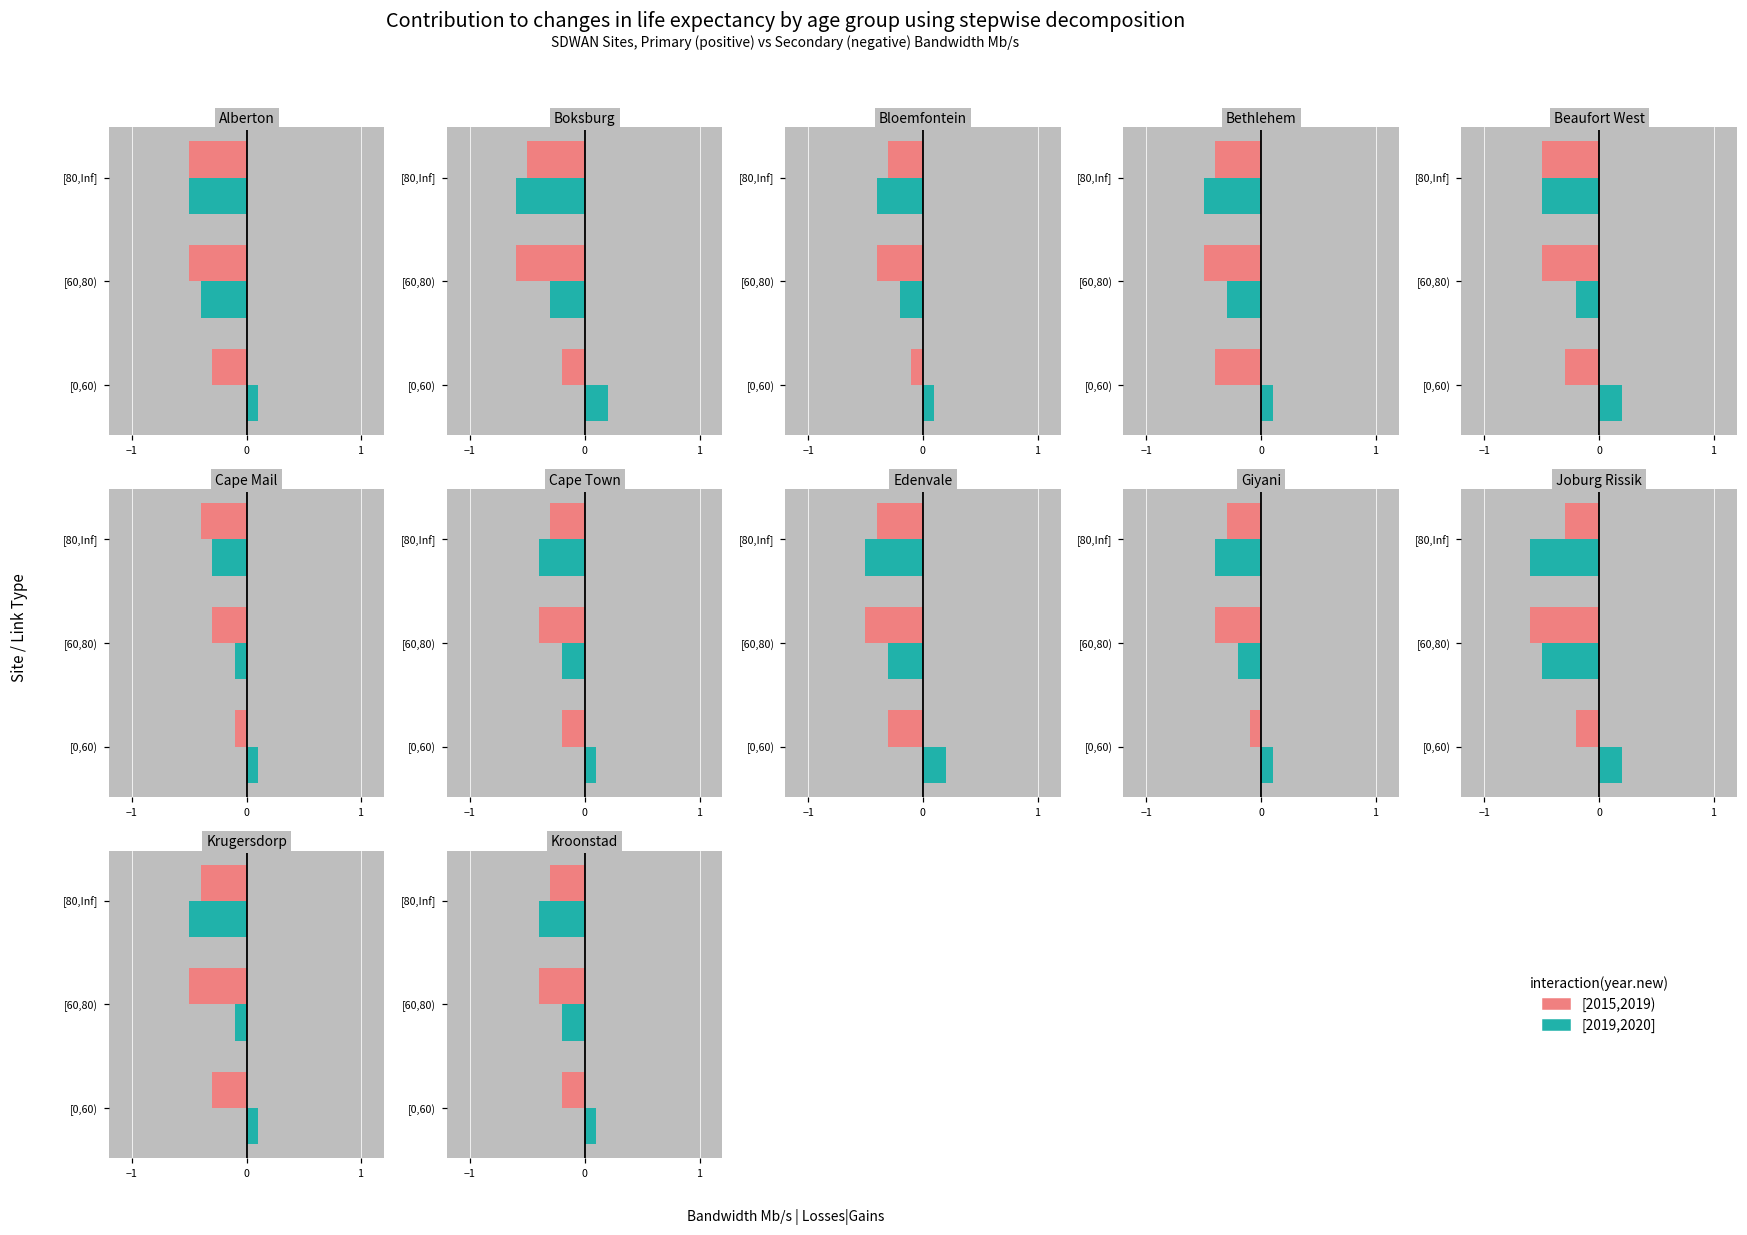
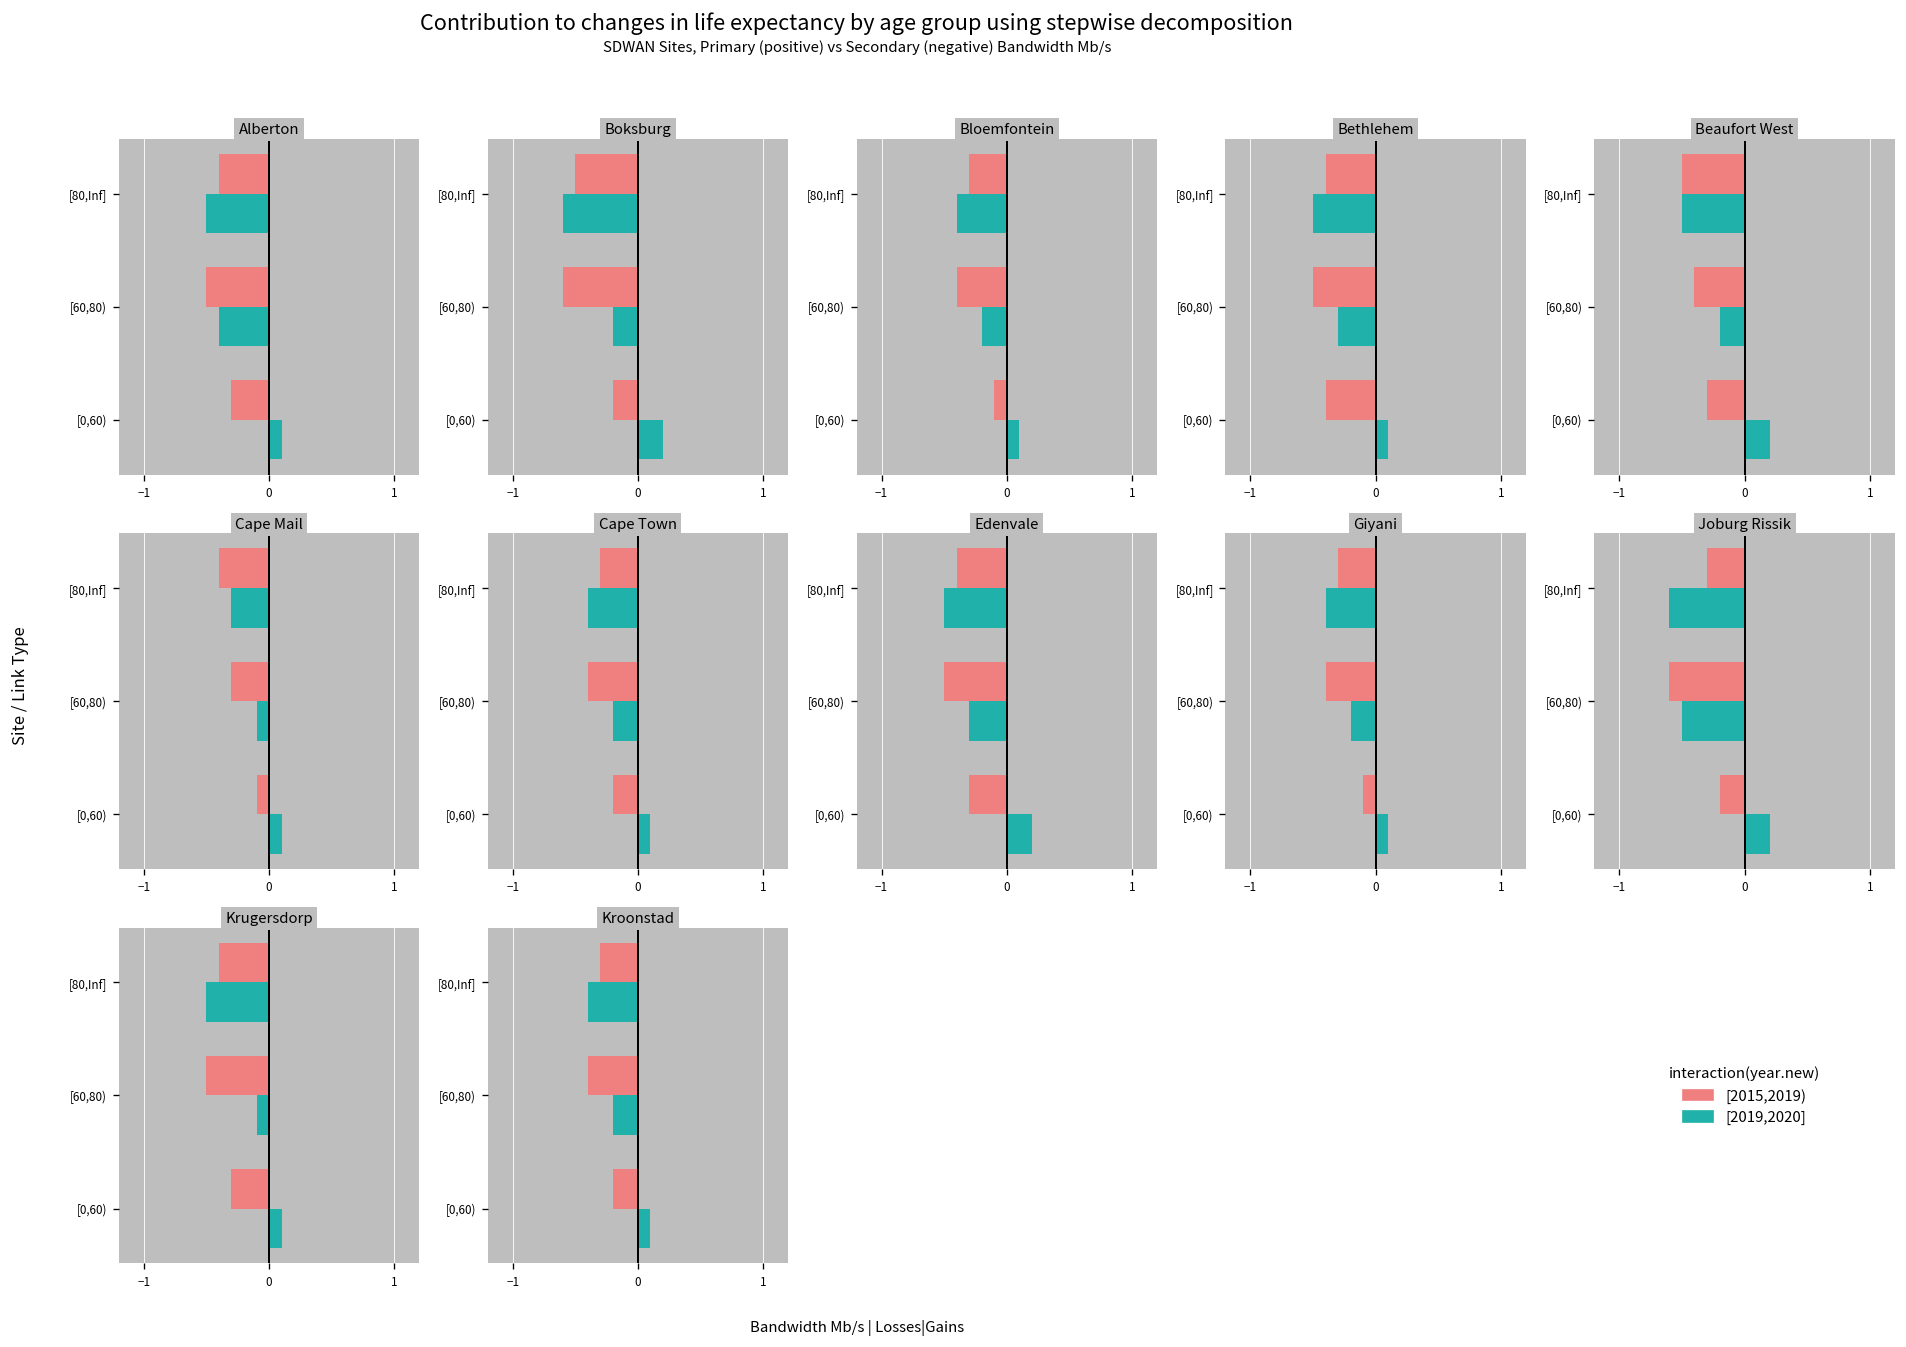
  {
    "Alberton": {
      "[2015,2019)": {
-       "[80,Inf]": -0.5,
+       "[80,Inf]": -0.4,
        "[60,80)": -0.5,
        "[0,60)": -0.3
      },
      "[2019,2020]": {
        "[80,Inf]": -0.5,
        "[60,80)": -0.4,
        "[0,60)": 0.1
      }
    },
    "Boksburg": {
      "[2015,2019)": {
        "[80,Inf]": -0.5,
        "[60,80)": -0.6,
        "[0,60)": -0.2
      },
      "[2019,2020]": {
        "[80,Inf]": -0.6,
-       "[60,80)": -0.3,
+       "[60,80)": -0.2,
        "[0,60)": 0.2
      }
    },
    "Bloemfontein": {
      "[2015,2019)": {
        "[80,Inf]": -0.30,
        "[60,80)": -0.40,
        "[0,60)": -0.10
      },
      "[2019,2020]": {
        "[80,Inf]": -0.40,
        "[60,80)": -0.20,
        "[0,60)": 0.10
      }
    },
    "Bethlehem": {
      "[2015,2019)": {
        "[80,Inf]": -0.40,
        "[60,80)": -0.50,
        "[0,60)": -0.40
      },
      "[2019,2020]": {
        "[80,Inf]": -0.50,
        "[60,80)": -0.30,
        "[0,60)": 0.10
      }
    },
    "Beaufort West": {
      "[2015,2019)": {
        "[80,Inf]": -0.5,
-       "[60,80)": -0.5,
+       "[60,80)": -0.4,
        "[0,60)": -0.3
      },
      "[2019,2020]": {
        "[80,Inf]": -0.5,
        "[60,80)": -0.2,
        "[0,60)": 0.2
      }
    },
    "Cape Mail": {
      "[2015,2019)": {
        "[80,Inf]": -0.40,
        "[60,80)": -0.30,
        "[0,60)": -0.10
      },
      "[2019,2020]": {
        "[80,Inf]": -0.30,
        "[60,80)": -0.10,
        "[0,60)": 0.10
      }
    },
    "Cape Town": {
      "[2015,2019)": {
        "[80,Inf]": -0.30,
        "[60,80)": -0.40,
        "[0,60)": -0.20
      },
      "[2019,2020]": {
        "[80,Inf]": -0.40,
        "[60,80)": -0.20,
        "[0,60)": 0.10
      }
    },
    "Edenvale": {
      "[2015,2019)": {
        "[80,Inf]": -0.40,
        "[60,80)": -0.50,
        "[0,60)": -0.30
      },
      "[2019,2020]": {
        "[80,Inf]": -0.50,
        "[60,80)": -0.30,
        "[0,60)": 0.20
      }
    },
    "Giyani": {
      "[2015,2019)": {
        "[80,Inf]": -0.30,
        "[60,80)": -0.40,
        "[0,60)": -0.10
      },
      "[2019,2020]": {
        "[80,Inf]": -0.40,
        "[60,80)": -0.20,
        "[0,60)": 0.10
      }
    },
    "Joburg Rissik": {
      "[2015,2019)": {
        "[80,Inf]": -0.30,
        "[60,80)": -0.60,
        "[0,60)": -0.20
      },
      "[2019,2020]": {
        "[80,Inf]": -0.60,
        "[60,80)": -0.50,
        "[0,60)": 0.20
      }
    },
    "Krugersdorp": {
      "[2015,2019)": {
        "[80,Inf]": -0.40,
        "[60,80)": -0.50,
        "[0,60)": -0.30
      },
      "[2019,2020]": {
        "[80,Inf]": -0.50,
        "[60,80)": -0.10,
        "[0,60)": 0.10
      }
    },
    "Kroonstad": {
      "[2015,2019)": {
        "[80,Inf]": -0.30,
        "[60,80)": -0.40,
        "[0,60)": -0.20
      },
      "[2019,2020]": {
        "[80,Inf]": -0.40,
        "[60,80)": -0.20,
        "[0,60)": 0.10
      }
    }
  }
